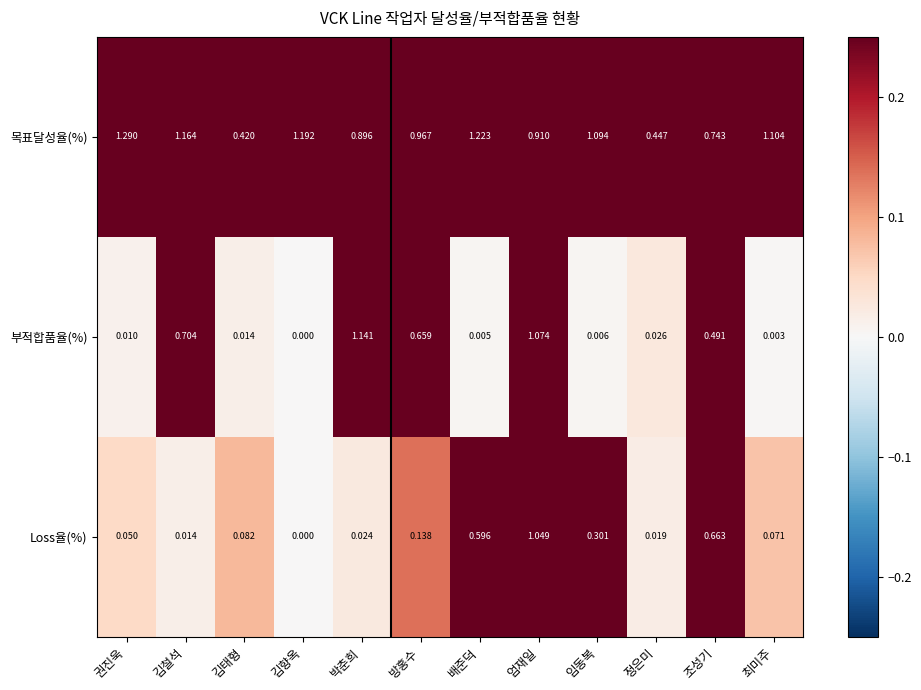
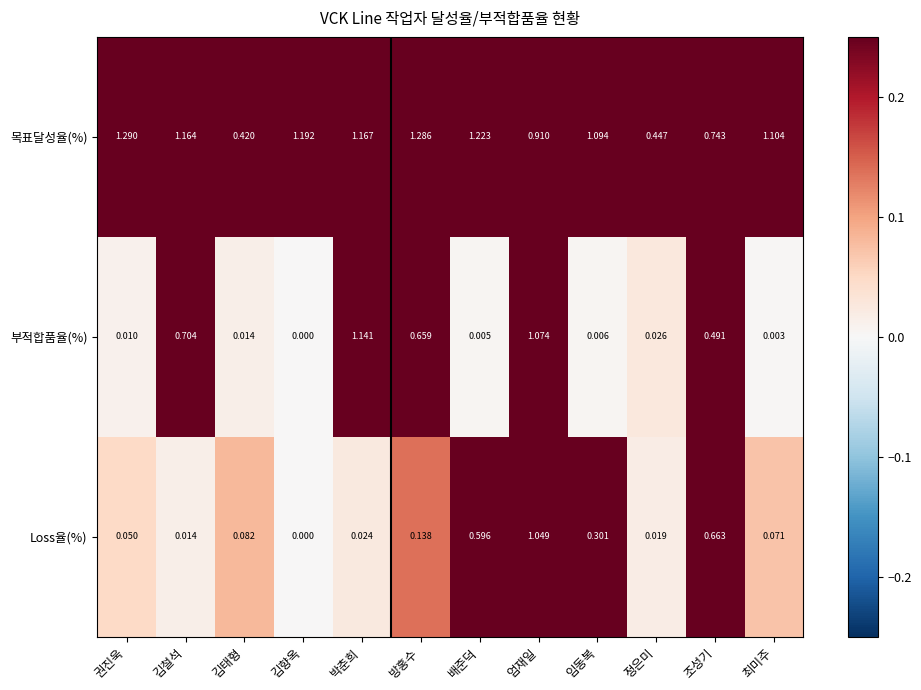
  {
    "목표달성율(%)": {
      "권진욱": 1.290,
      "김철석": 1.164,
      "김태형": 0.420,
      "김향옥": 1.192,
-     "박춘희": 0.896,
-     "방홍수": 0.967,
+     "박춘희": 1.167,
+     "방홍수": 1.286,
      "배준덕": 1.223,
      "엄재일": 0.910,
      "임동복": 1.094,
      "정은미": 0.447,
      "조성기": 0.743,
      "최미주": 1.104
    },
    "부적합품율(%)": {
      "권진욱": 0.010,
      "김철석": 0.704,
      "김태형": 0.014,
      "김향옥": 0.000,
      "박춘희": 1.141,
      "방홍수": 0.659,
      "배준덕": 0.005,
      "엄재일": 1.074,
      "임동복": 0.006,
      "정은미": 0.026,
      "조성기": 0.491,
      "최미주": 0.003
    },
    "Loss율(%)": {
      "권진욱": 0.050,
      "김철석": 0.014,
      "김태형": 0.082,
      "김향옥": 0.000,
      "박춘희": 0.024,
      "방홍수": 0.138,
      "배준덕": 0.596,
      "엄재일": 1.049,
      "임동복": 0.301,
      "정은미": 0.019,
      "조성기": 0.663,
      "최미주": 0.071
    }
  }
